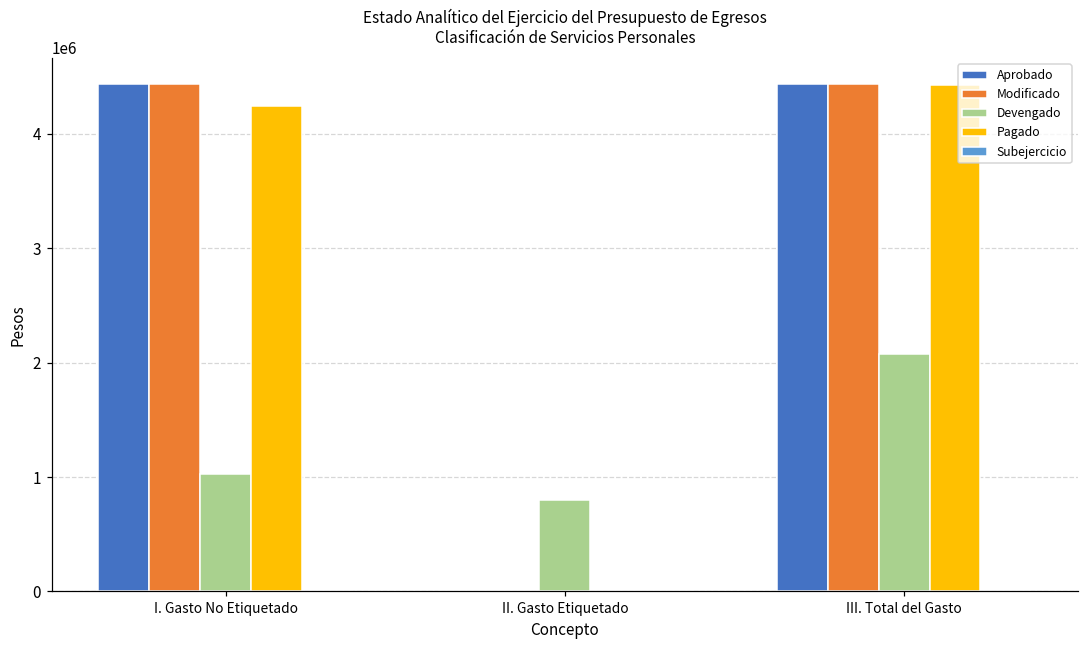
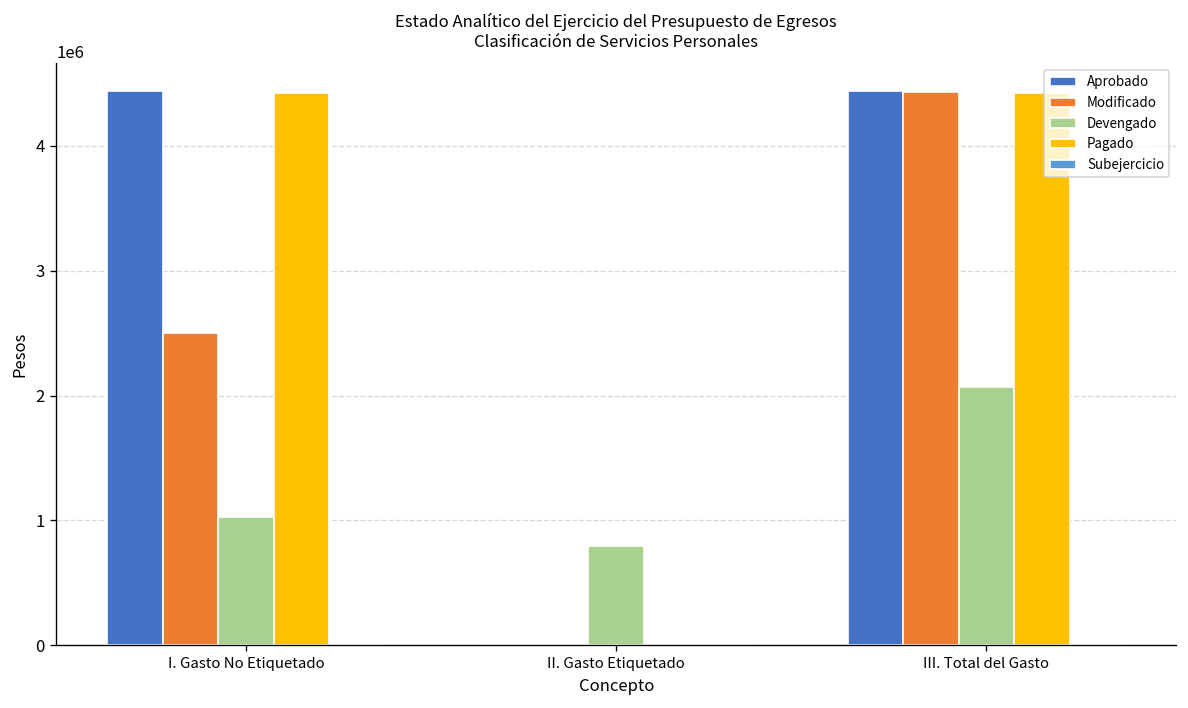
  {
    "Modificado": {
-     "I. Gasto No Etiquetado": 4430000,
+     "I. Gasto No Etiquetado": 2500000,
      "II. Gasto Etiquetado": 0,
      "III. Total del Gasto": 4430000
    },
    "Devengado": {
      "I. Gasto No Etiquetado": 1030000,
      "II. Gasto Etiquetado": 800000,
      "III. Total del Gasto": 2070000
    },
    "Pagado": {
-     "I. Gasto No Etiquetado": 4240000,
+     "I. Gasto No Etiquetado": 4430000,
      "II. Gasto Etiquetado": 0,
      "III. Total del Gasto": 4430000
    }
  }
